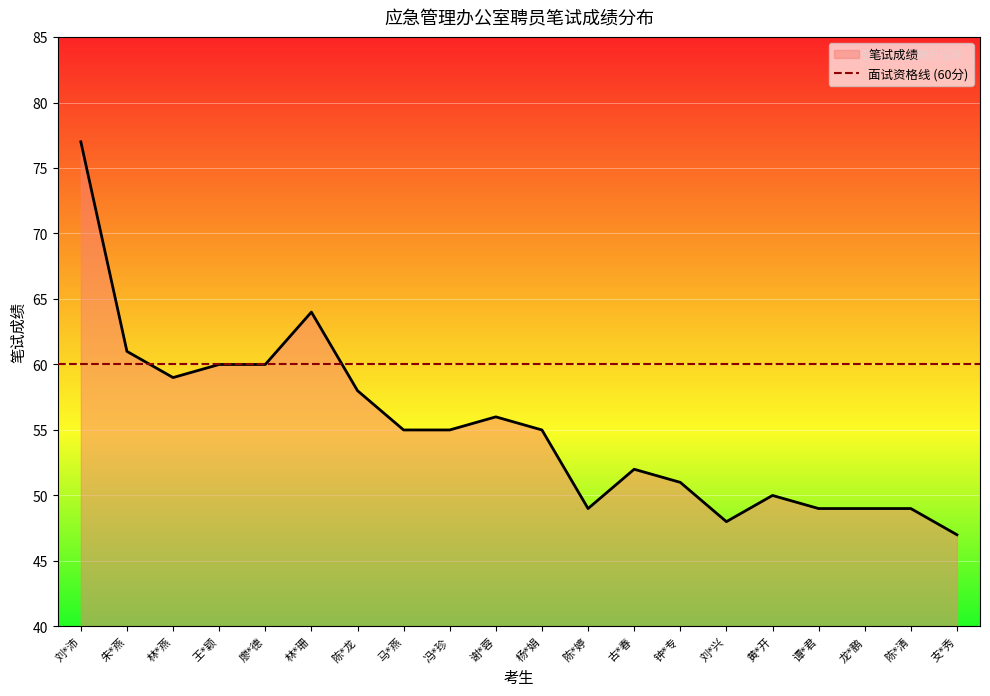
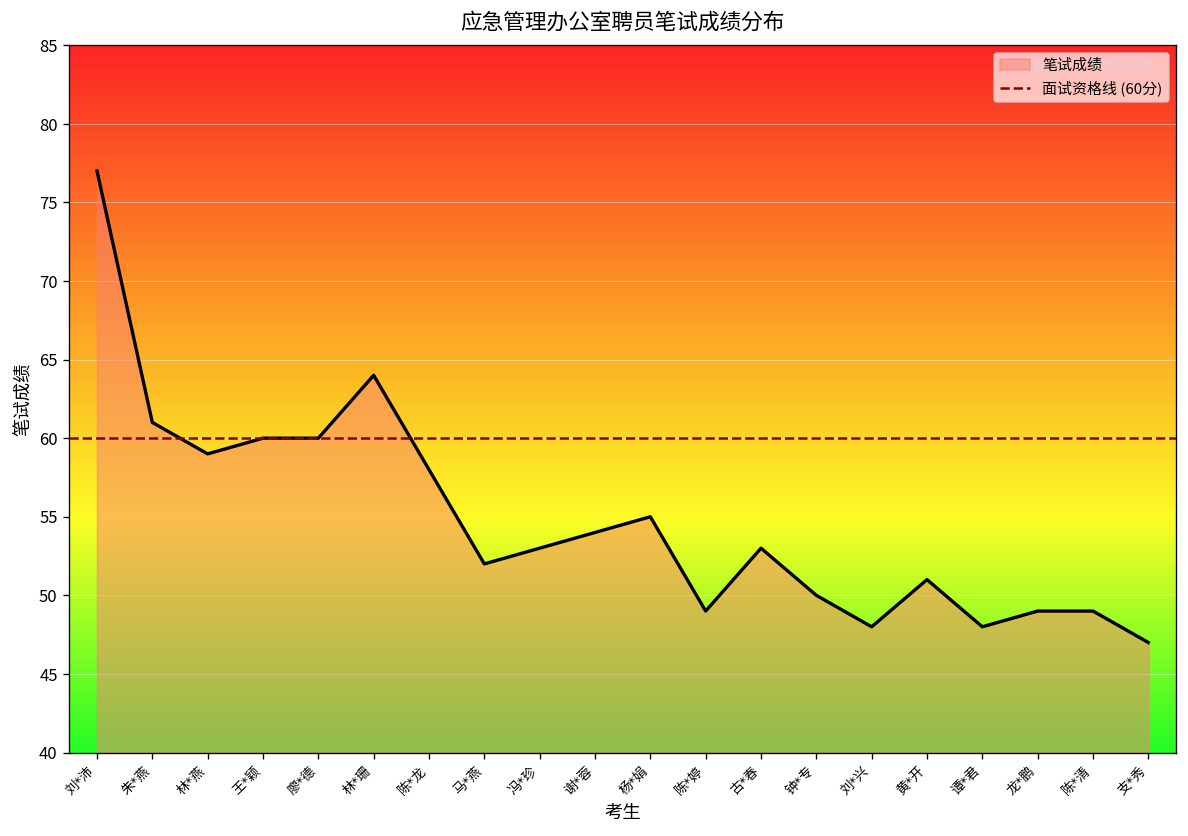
  {
    "刘*沛": 77,
    "朱*燕": 61,
    "林*燕": 59,
    "王*颖": 60,
    "廖*德": 60,
    "林*珊": 64,
    "陈*龙": 58,
-   "马*燕": 55,
-   "冯*珍": 55,
-   "谢*蓉": 56,
+   "马*燕": 52,
+   "冯*珍": 53,
+   "谢*蓉": 54,
    "杨*娟": 55,
    "陈*婷": 49,
-   "古*春": 52,
-   "钟*专": 51,
+   "古*春": 53,
+   "钟*专": 50,
    "刘*兴": 48,
-   "黄*开": 50,
-   "谭*君": 49,
+   "黄*开": 51,
+   "谭*君": 48,
    "龙*鹏": 49,
    "陈*清": 49,
    "支*秀": 47
  }
